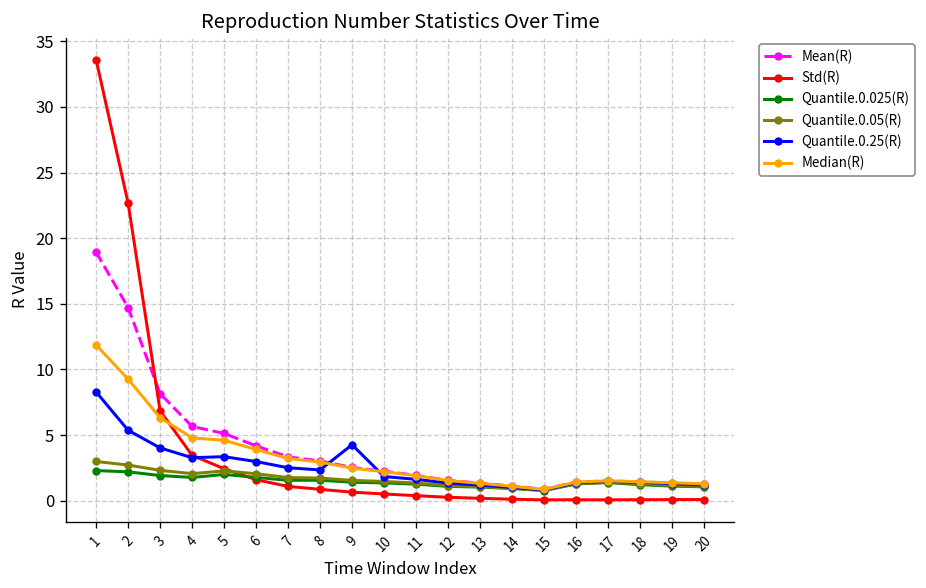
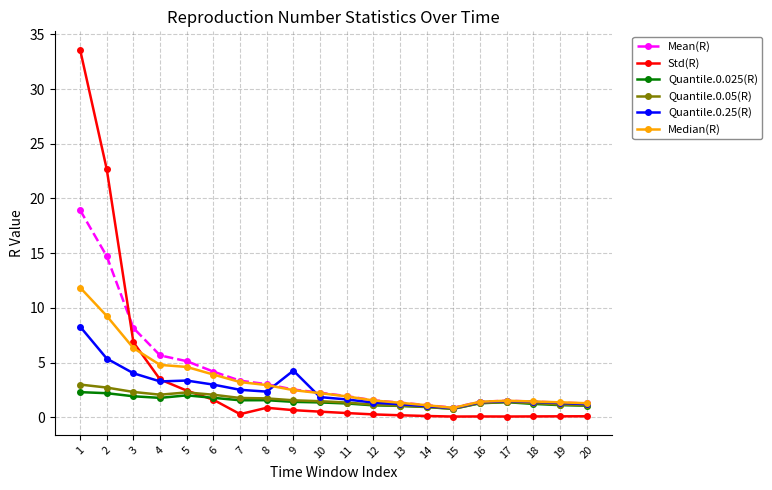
  {
    "Mean(R)": {
      "1": 18.9,
      "2": 14.7,
      "3": 8.2,
      "4": 5.7,
      "5": 5.1,
      "6": 4.2
    },
    "Std(R)": {
      "1": 33.6,
      "2": 22.7,
      "3": 6.8,
-     "7": 1.1,
+     "7": 0.3,
      "8": 0.9,
      "9": 0.6,
      "10": 0.5,
      "11": 0.4,
      "12": 0.3,
      "13": 0.2,
      "14": 0.1,
      "15": 0.1,
      "16": 0.1,
      "17": 0.1,
      "18": 0.1,
      "19": 0.1,
      "20": 0.1
    },
    "Quantile.0.025(R)": {
      "1": 2.3,
      "2": 2.2,
      "3": 1.9,
      "4": 1.8,
      "5": 2.0
    },
    "Quantile.0.05(R)": {
      "1": 3.0,
      "2": 2.7,
      "3": 2.3,
      "4": 2.1,
      "6": 2.1
    },
    "Quantile.0.25(R)": {
      "1": 8.3,
      "2": 5.4,
      "3": 4.0,
      "5": 3.4,
      "6": 3.0,
      "7": 2.5,
      "8": 2.3,
      "9": 4.3,
      "10": 1.8,
      "11": 1.6
    },
    "Median(R)": {
      "1": 11.9,
      "2": 9.3,
      "3": 6.3,
      "4": 4.8,
      "5": 4.6,
      "6": 3.9
    }
  }
